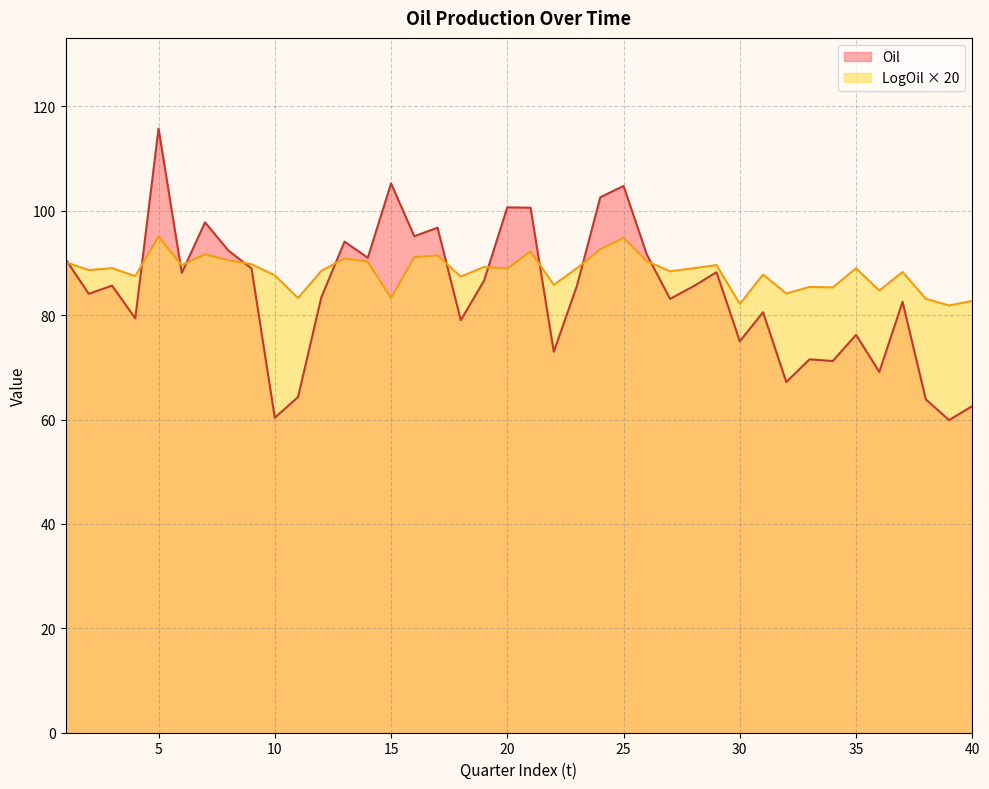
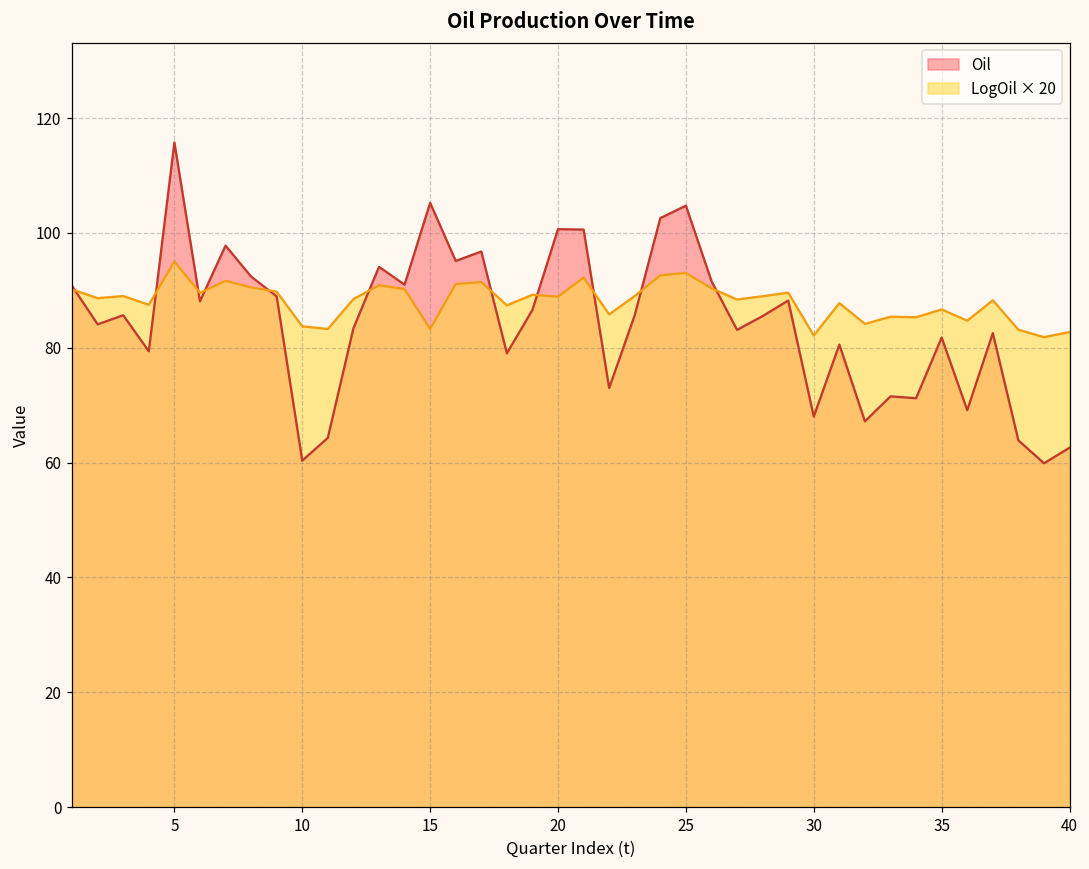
  {
    "Oil": {
      "5": 116,
      "10": 60,
      "15": 105,
      "20": 101,
      "25": 105,
-     "30": 75,
-     "35": 76,
+     "30": 68,
+     "35": 82,
      "40": 63
    },
    "LogOil × 20": {
      "5": 95,
-     "10": 88,
+     "10": 84,
      "15": 83,
      "20": 89,
-     "25": 95,
+     "25": 93,
      "30": 82,
-     "35": 89,
+     "35": 87,
      "40": 83
    }
  }
